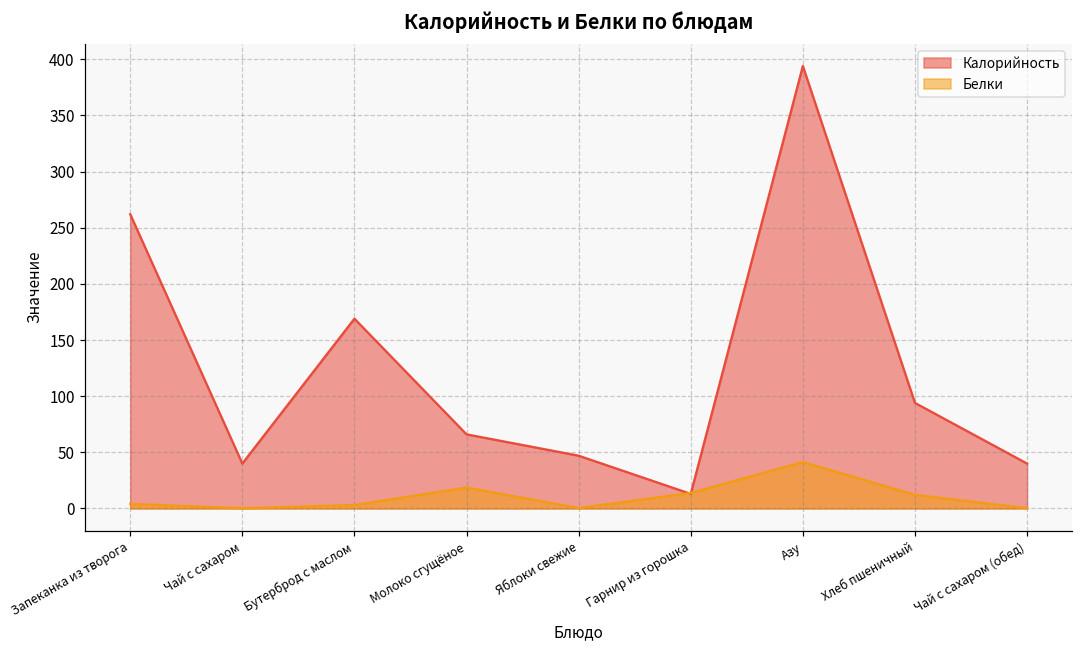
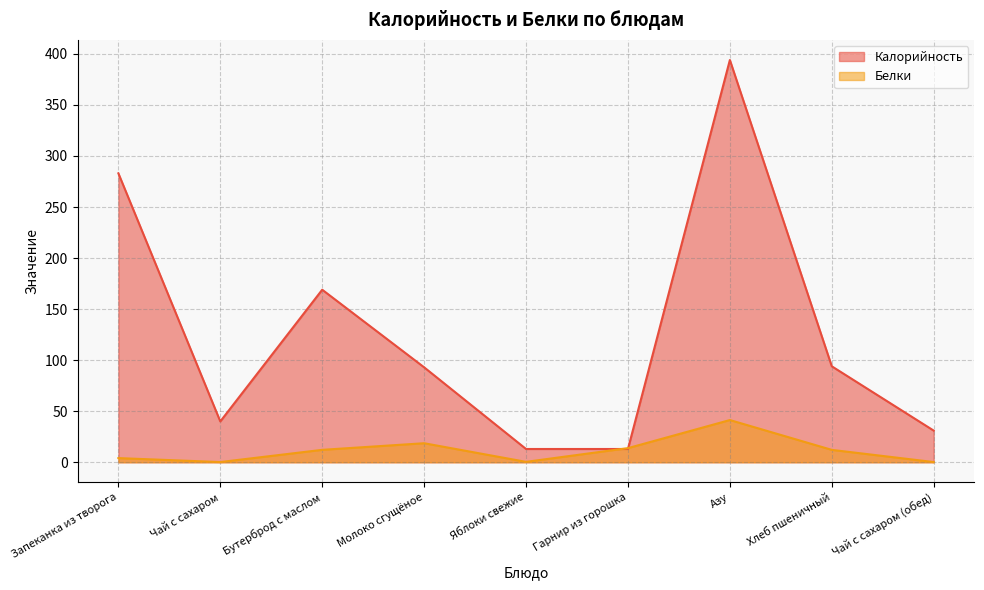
  {
    "Калорийность": {
-     "Запеканка из творога": 262,
+     "Запеканка из творога": 283,
      "Чай с сахаром": 40,
      "Бутерброд с маслом": 169,
-     "Молоко сгущёное": 66,
-     "Яблоки свежие": 47,
+     "Молоко сгущёное": 93,
+     "Яблоки свежие": 13,
      "Азу": 394,
      "Хлеб пшеничный": 94,
-     "Чай с сахаром (обед)": 40
+     "Чай с сахаром (обед)": 31
    },
    "Белки": {
      "Запеканка из творога": 4,
      "Чай с сахаром": 0,
-     "Бутерброд с маслом": 3,
+     "Бутерброд с маслом": 12,
      "Молоко сгущёное": 19,
      "Яблоки свежие": 0,
      "Азу": 41,
      "Хлеб пшеничный": 12,
      "Чай с сахаром (обед)": 0
    }
  }
